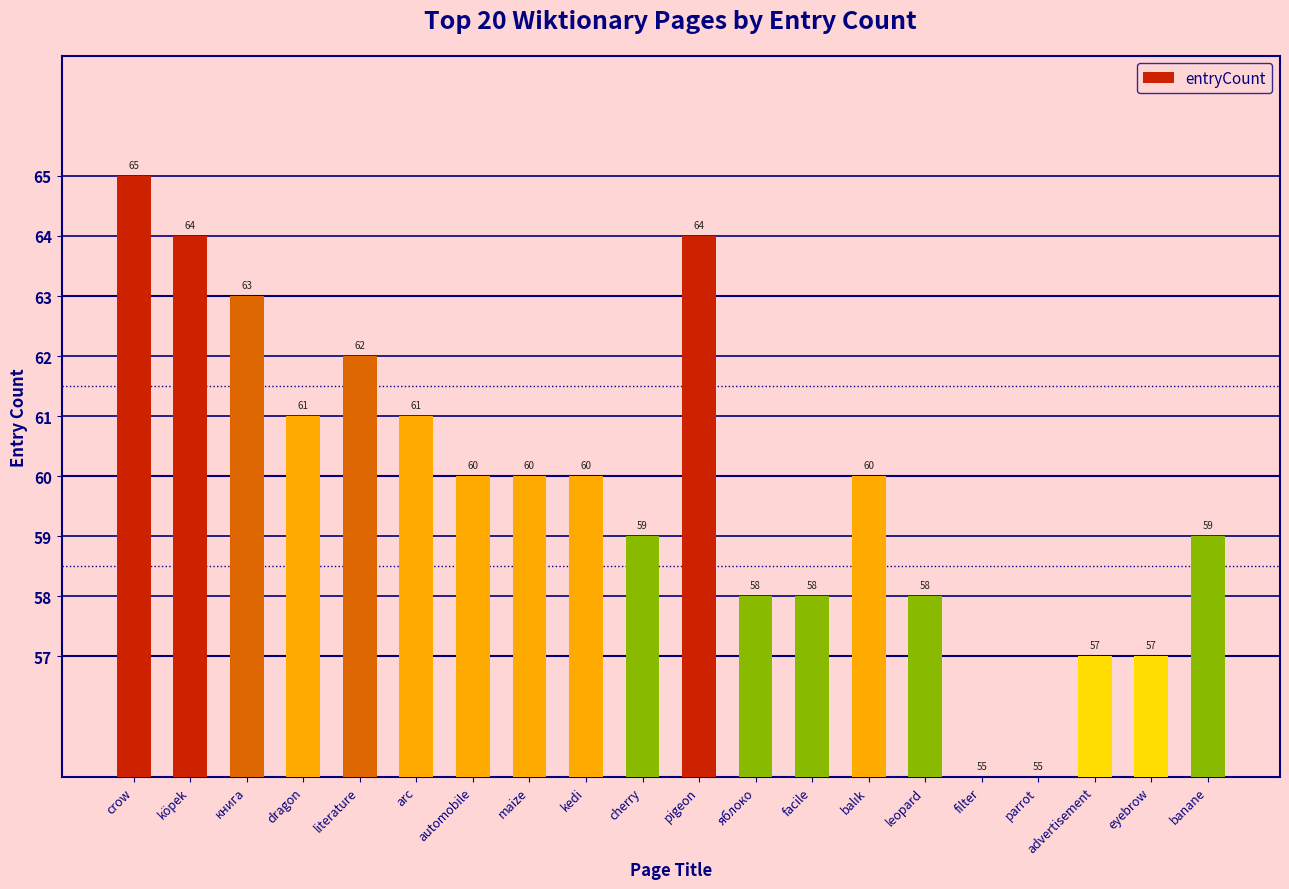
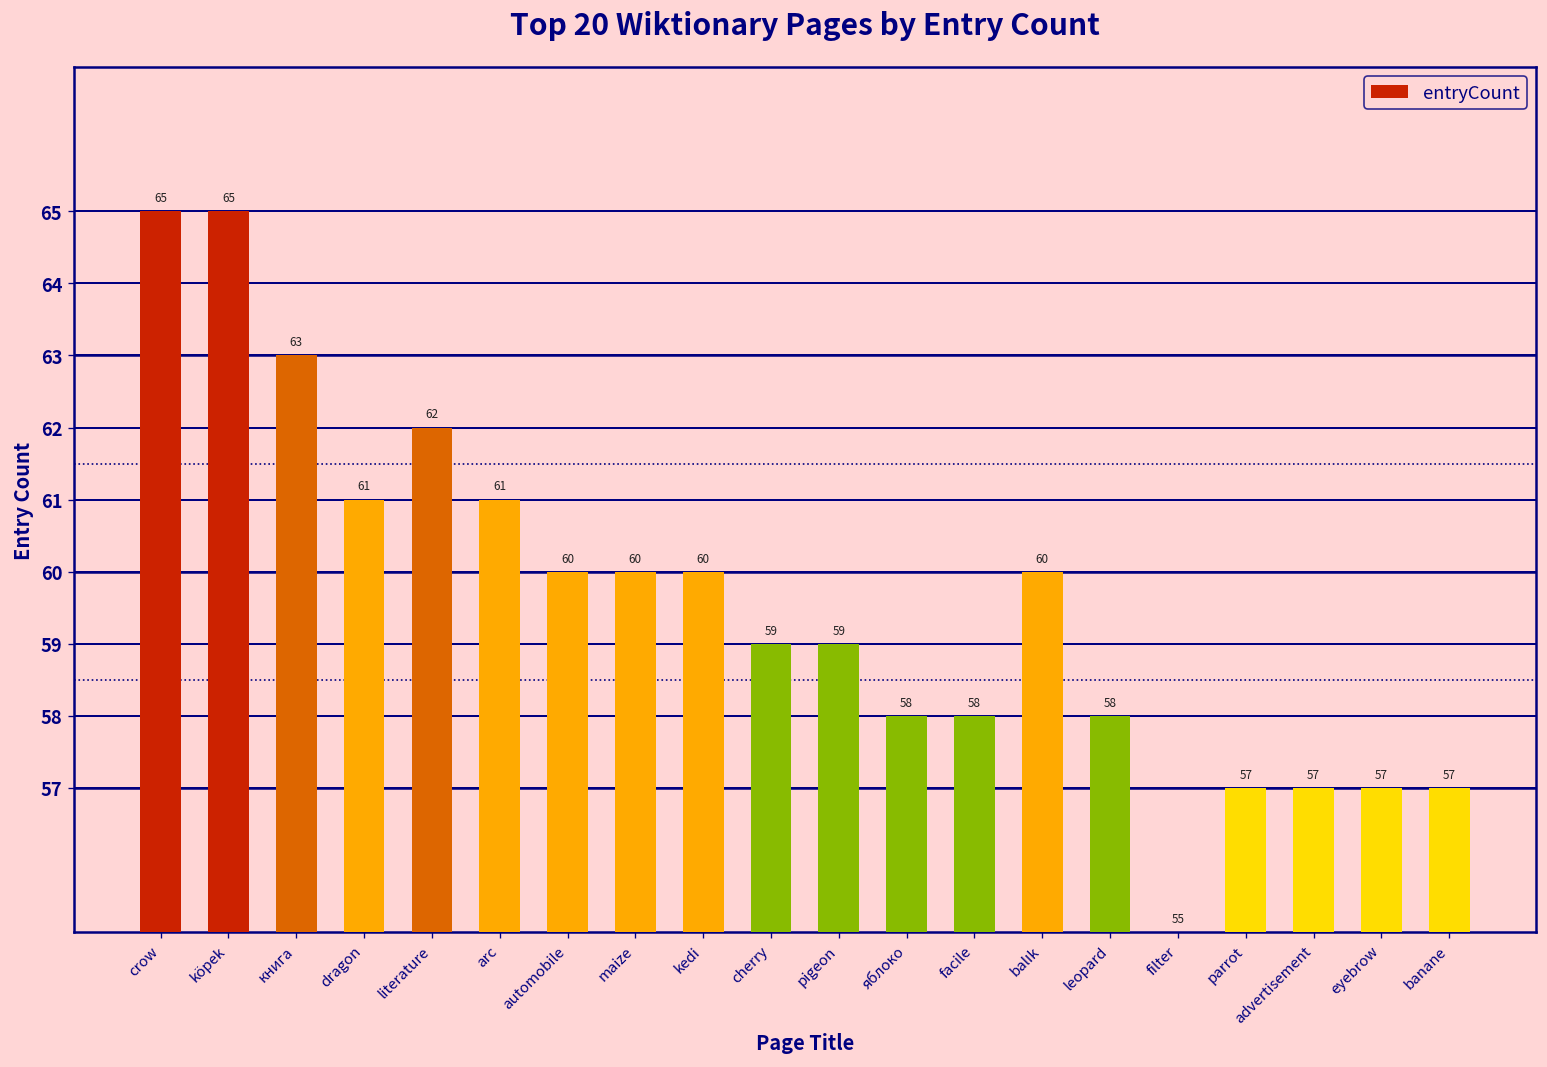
  {
    "crow": 65,
-   "köpek": 64,
+   "köpek": 65,
    "книга": 63,
    "dragon": 61,
    "literature": 62,
    "arc": 61,
    "automobile": 60,
    "maize": 60,
    "kedi": 60,
    "cherry": 59,
-   "pigeon": 64,
+   "pigeon": 59,
    "яблоко": 58,
    "facile": 58,
    "balık": 60,
    "leopard": 58,
    "filter": 55,
-   "parrot": 55,
+   "parrot": 57,
    "advertisement": 57,
    "eyebrow": 57,
-   "banane": 59
+   "banane": 57
  }
